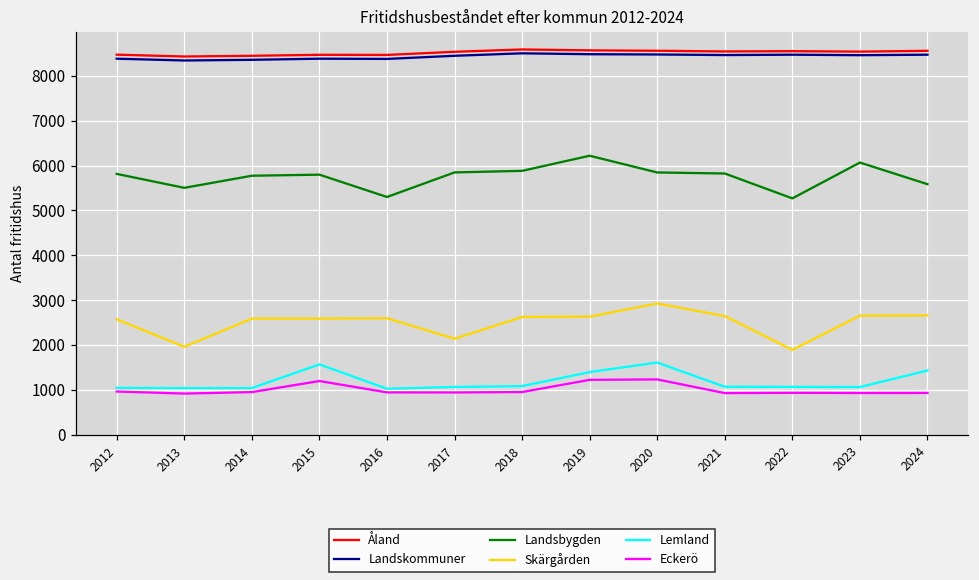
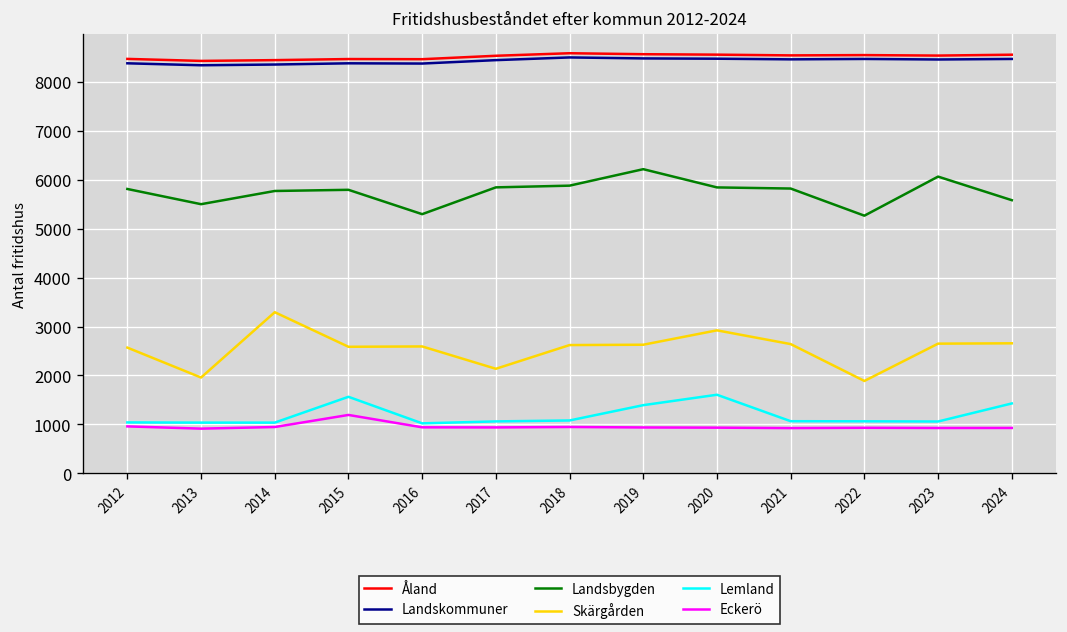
  {
    "Åland": {
      "2012": 8500,
      "2013": 8400,
      "2014": 8400,
      "2015": 8500,
      "2016": 8500,
      "2017": 8500,
      "2018": 8600,
      "2019": 8600,
      "2020": 8600,
      "2021": 8500,
      "2022": 8600,
      "2023": 8500,
      "2024": 8600
    },
    "Landskommuner": {
      "2012": 8400,
      "2013": 8300,
      "2014": 8400,
      "2015": 8400,
      "2016": 8400,
      "2017": 8400,
      "2018": 8500,
      "2019": 8500,
      "2020": 8500,
      "2021": 8500,
      "2022": 8500,
      "2023": 8500,
      "2024": 8500
    },
    "Landsbygden": {
      "2012": 5800,
      "2013": 5500,
      "2014": 5800,
      "2015": 5800,
      "2016": 5300,
      "2017": 5800,
      "2018": 5900,
      "2019": 6200,
      "2020": 5800,
      "2021": 5800,
      "2022": 5300,
      "2023": 6100,
      "2024": 5600
    },
    "Skärgården": {
      "2012": 2600,
      "2013": 2000,
-     "2014": 2600,
+     "2014": 3300,
      "2015": 2600,
      "2016": 2600,
      "2017": 2100,
      "2018": 2600,
      "2019": 2600,
      "2020": 2900,
      "2021": 2600,
      "2022": 1900,
      "2023": 2700,
      "2024": 2700
    },
    "Lemland": {
      "2012": 1000,
      "2013": 1000,
      "2014": 1000,
      "2015": 1600,
      "2016": 1000,
      "2017": 1100,
      "2018": 1100,
      "2019": 1400,
      "2020": 1600,
      "2021": 1100,
      "2022": 1100,
      "2023": 1100,
      "2024": 1400
    },
    "Eckerö": {
      "2012": 1000,
      "2013": 900,
      "2014": 900,
      "2015": 1200,
      "2016": 900,
      "2017": 900,
      "2018": 900,
-     "2019": 1200,
-     "2020": 1200,
+     "2019": 900,
+     "2020": 900,
      "2021": 900,
      "2022": 900,
      "2023": 900,
      "2024": 900
    }
  }
